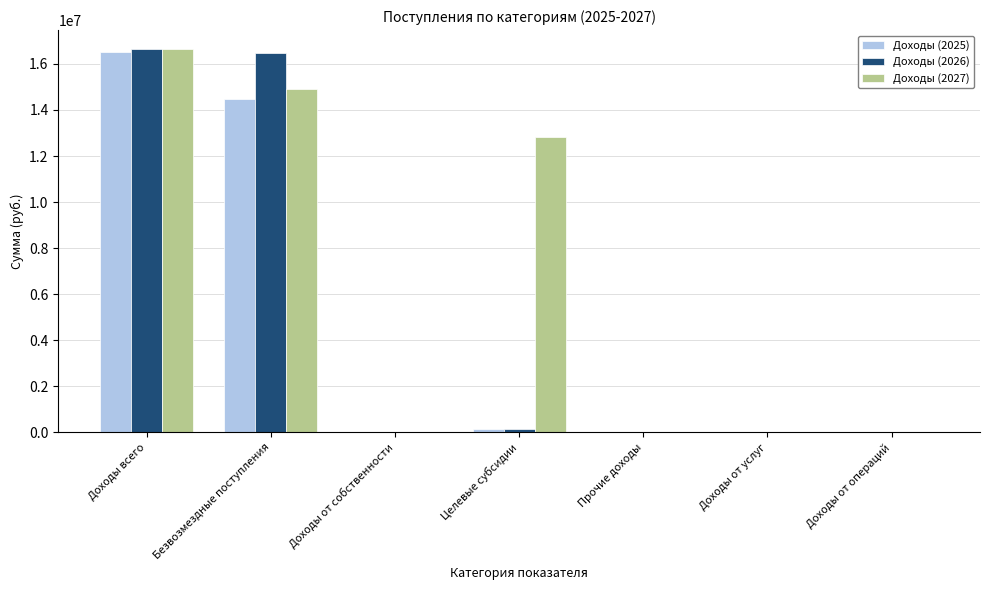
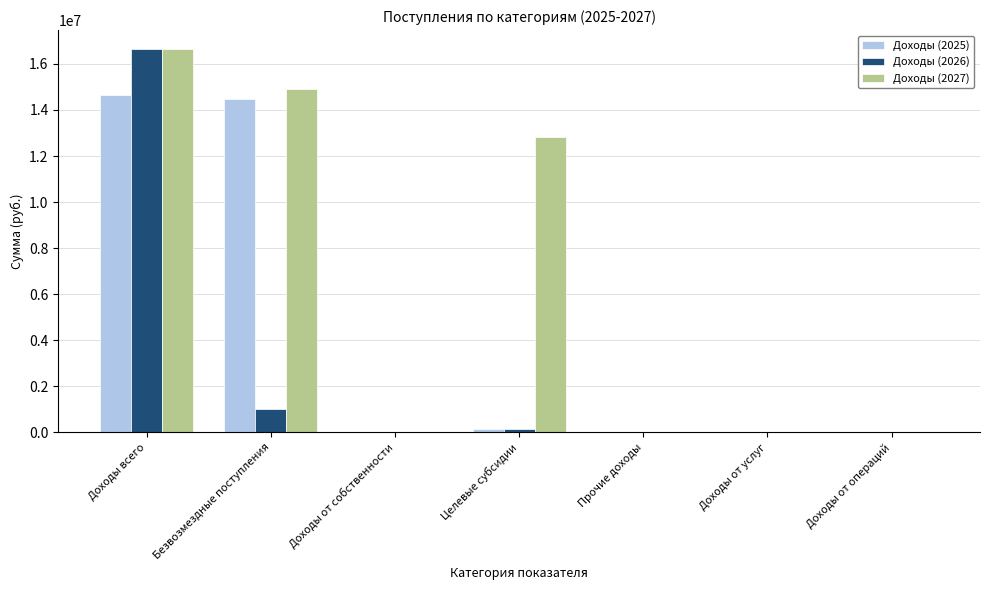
  {
    "Доходы (2025)": {
-     "Доходы всего": 16500000,
+     "Доходы всего": 14600000,
      "Безвозмездные поступления": 14500000,
      "Доходы от собственности": 0,
      "Целевые субсидии": 200000,
      "Прочие доходы": 0,
      "Доходы от услуг": 0,
      "Доходы от операций": 0
    },
    "Доходы (2026)": {
      "Доходы всего": 16600000,
-     "Безвозмездные поступления": 16500000,
+     "Безвозмездные поступления": 1000000,
      "Доходы от собственности": 0,
      "Целевые субсидии": 200000,
      "Прочие доходы": 0,
      "Доходы от услуг": 0,
      "Доходы от операций": 0
    },
    "Доходы (2027)": {
      "Доходы всего": 16600000,
      "Безвозмездные поступления": 14900000,
      "Доходы от собственности": 0,
      "Целевые субсидии": 12800000,
      "Прочие доходы": 0,
      "Доходы от услуг": 0,
      "Доходы от операций": 0
    }
  }
